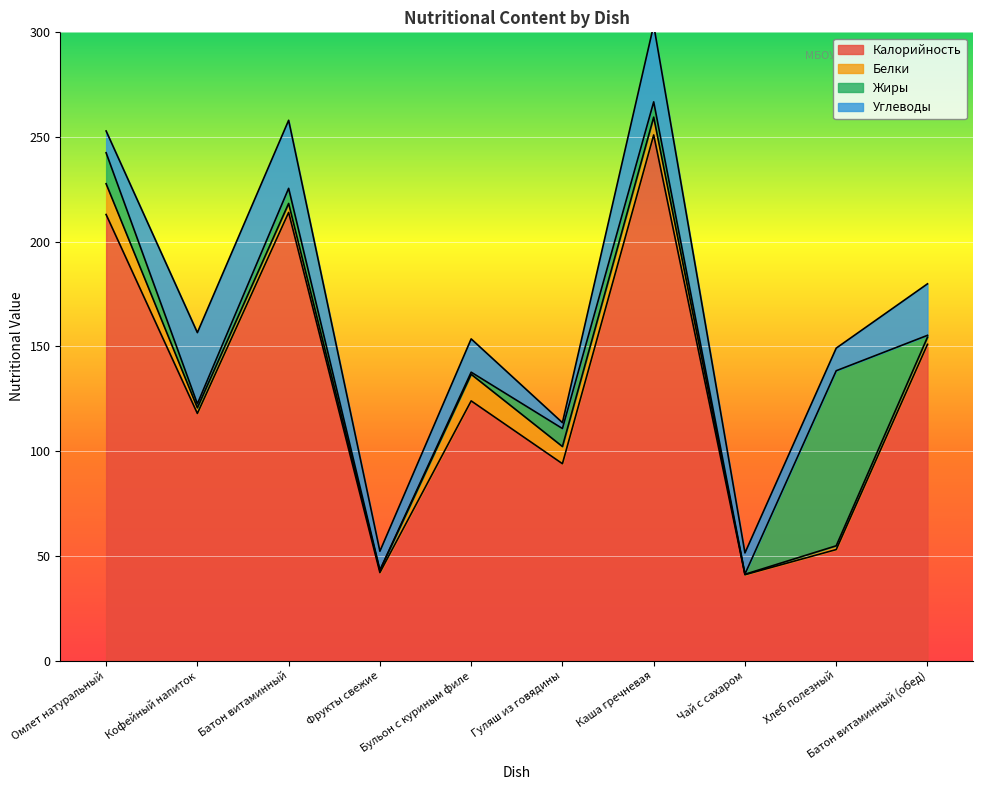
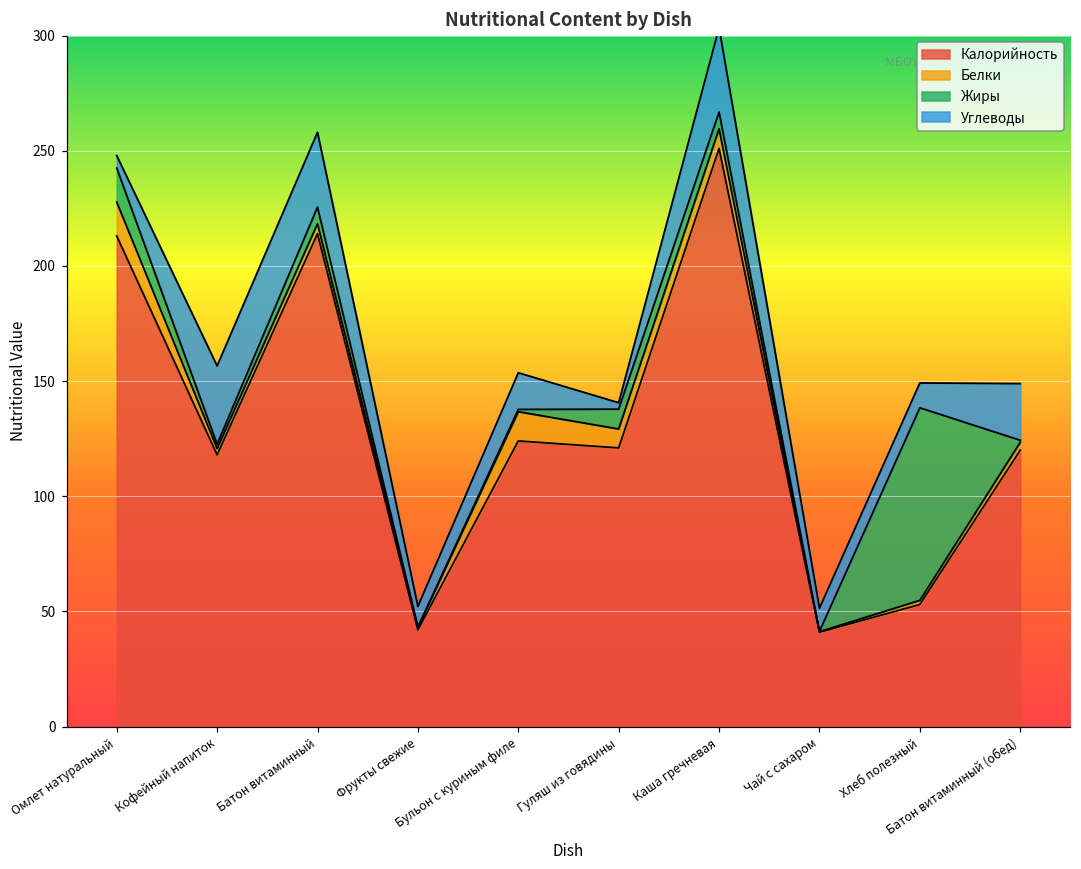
  {
    "Калорийность": {
      "Омлет натуральный": 213,
      "Кофейный напиток": 118,
      "Батон витаминный": 214,
      "Бульон с куриным филе": 124,
-     "Гуляш из говядины": 94,
+     "Гуляш из говядины": 121,
      "Каша гречневая": 251,
      "Хлеб полезный": 53,
-     "Батон витаминный (обед)": 151
+     "Батон витаминный (обед)": 120
    },
    "Белки": {
      "Омлет натуральный": 15,
      "Кофейный напиток": 3,
      "Батон витаминный": 4,
      "Гуляш из говядины": 8,
      "Каша гречневая": 9,
      "Хлеб полезный": 2
    },
    "Жиры": {
      "Омлет натуральный": 15,
      "Кофейный напиток": 2,
      "Батон витаминный": 7,
      "Гуляш из говядины": 9,
      "Каша гречневая": 7,
      "Хлеб полезный": 84
    },
    "Углеводы": {
-     "Омлет натуральный": 10,
+     "Омлет натуральный": 5,
      "Кофейный напиток": 34,
      "Батон витаминный": 33,
      "Фрукты свежие": 9,
      "Бульон с куриным филе": 16,
      "Гуляш из говядины": 3,
      "Чай с сахаром": 10,
      "Хлеб полезный": 11,
      "Батон витаминный (обед)": 25
    }
  }
